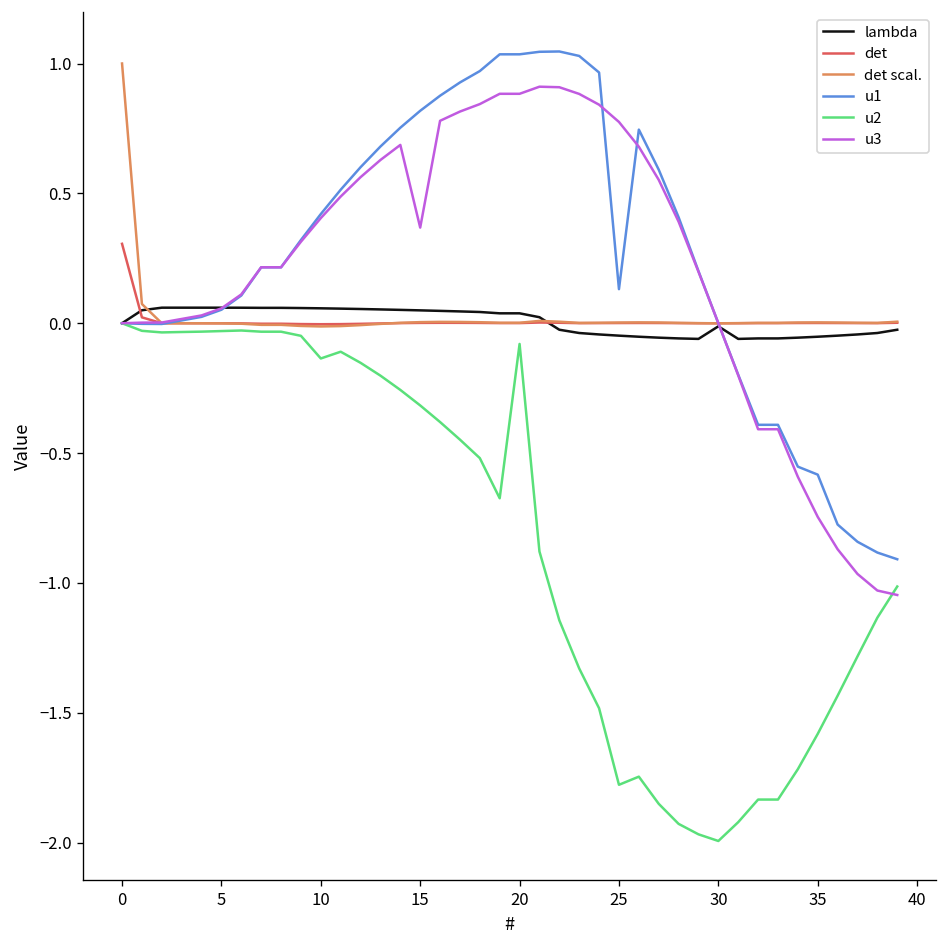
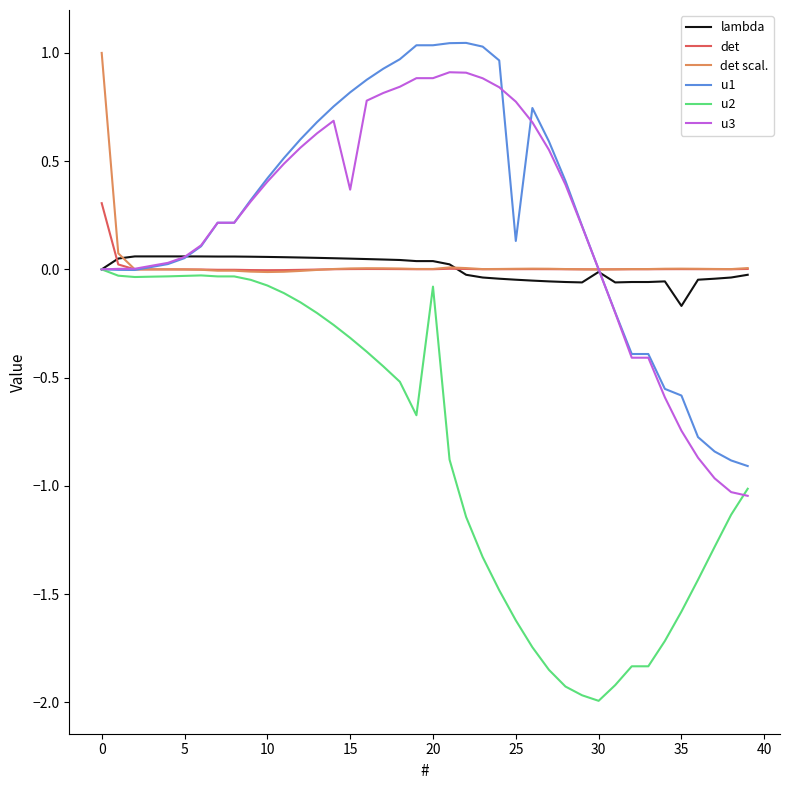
  {
    "lambda": {
      "10": 0.06,
      "15": 0.05,
      "20": 0.04,
      "25": -0.05,
-     "35": -0.05
+     "35": -0.17
    },
    "u1": {
      "10": 0.42,
      "15": 0.82,
      "20": 1.04,
      "25": 0.13,
      "35": -0.58
    },
    "u2": {
      "5": -0.03,
-     "10": -0.14,
+     "10": -0.07,
      "15": -0.32,
      "20": -0.08,
-     "25": -1.78,
+     "25": -1.62,
      "30": -1.99,
      "35": -1.58
    },
    "u3": {
      "10": 0.40,
      "15": 0.37,
      "20": 0.88,
      "25": 0.77,
      "35": -0.75
    }
  }
